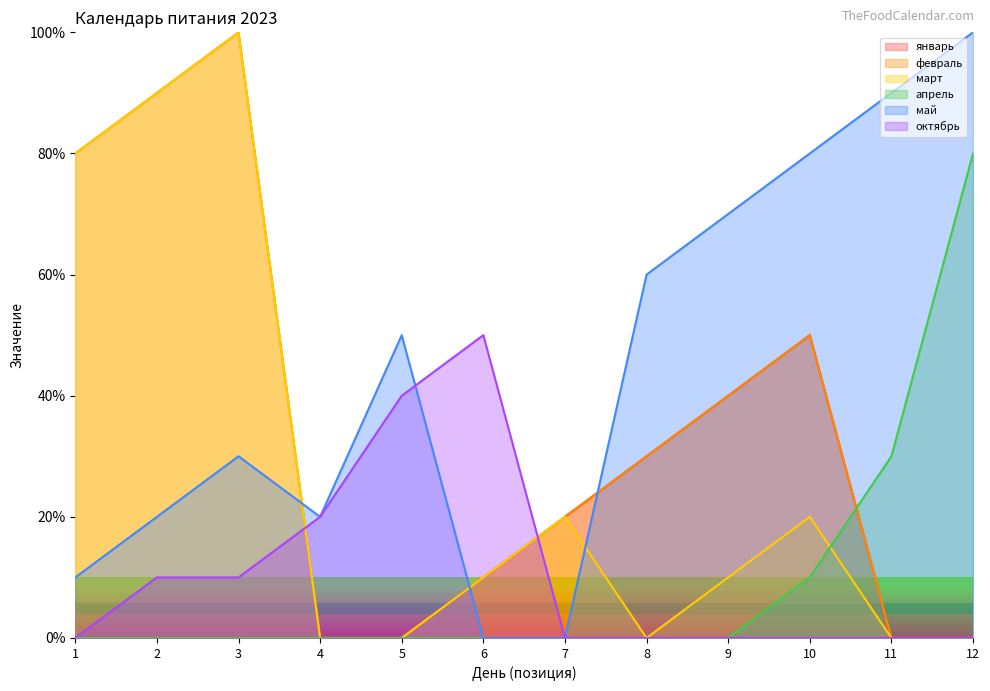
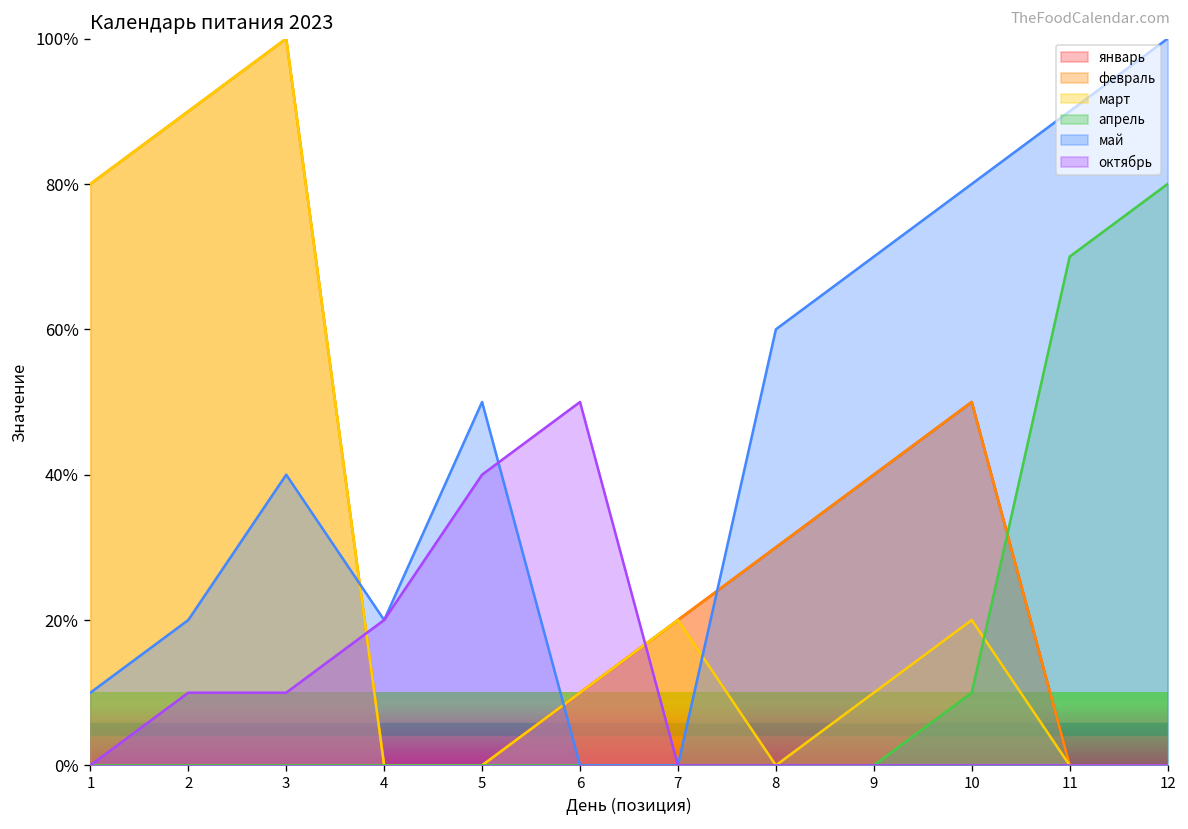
  {
    "апрель": {
      "10": "10%",
-     "11": "30%",
+     "11": "70%",
      "12": "80%"
    },
    "май": {
      "1": "10%",
      "2": "20%",
-     "3": "30%",
+     "3": "40%",
      "5": "50%",
      "8": "60%",
      "9": "70%",
      "10": "80%",
      "12": "100%"
    },
    "октябрь": {
      "2": "10%",
      "3": "10%",
      "5": "40%",
      "6": "50%",
      "10": "0%"
    }
  }
